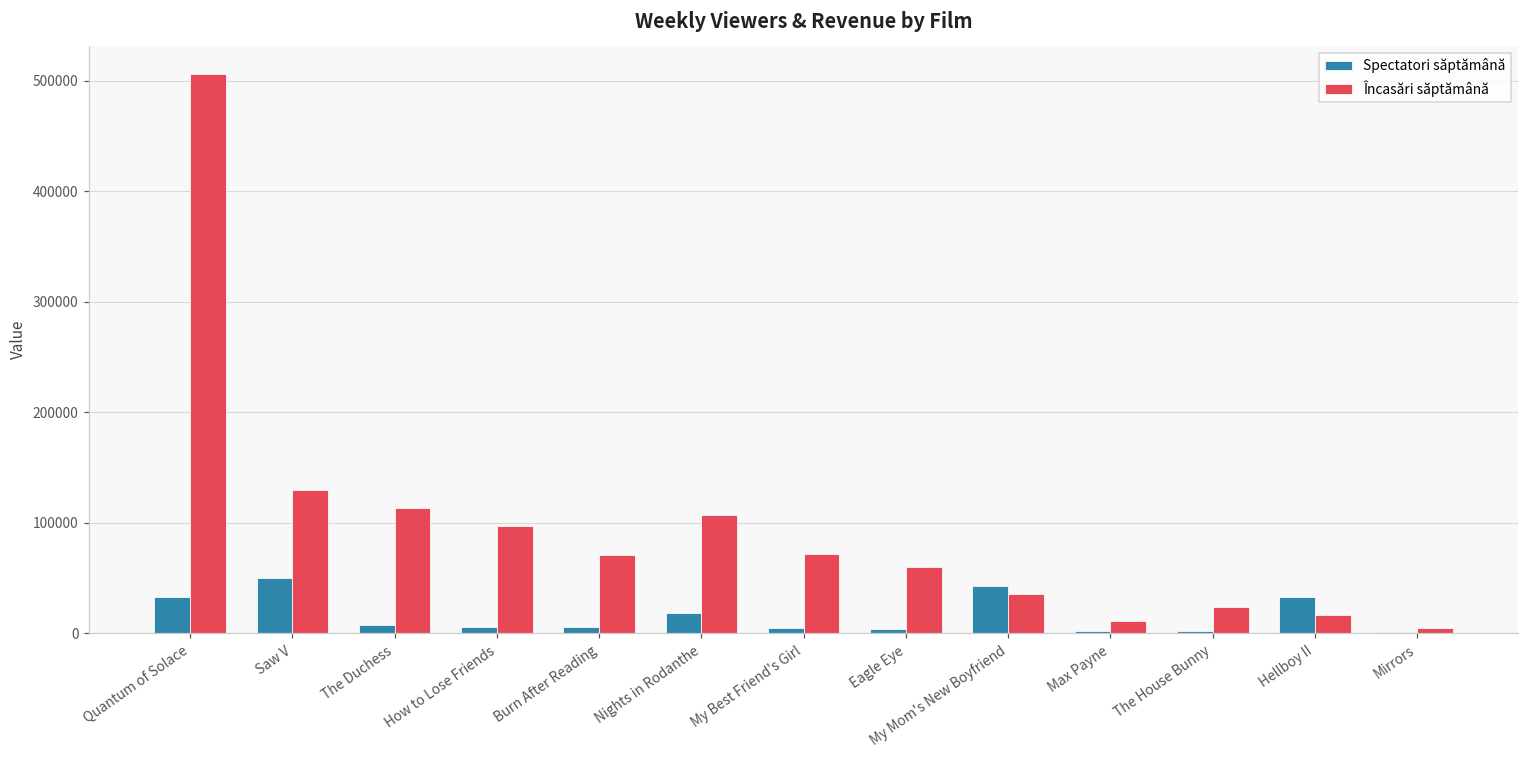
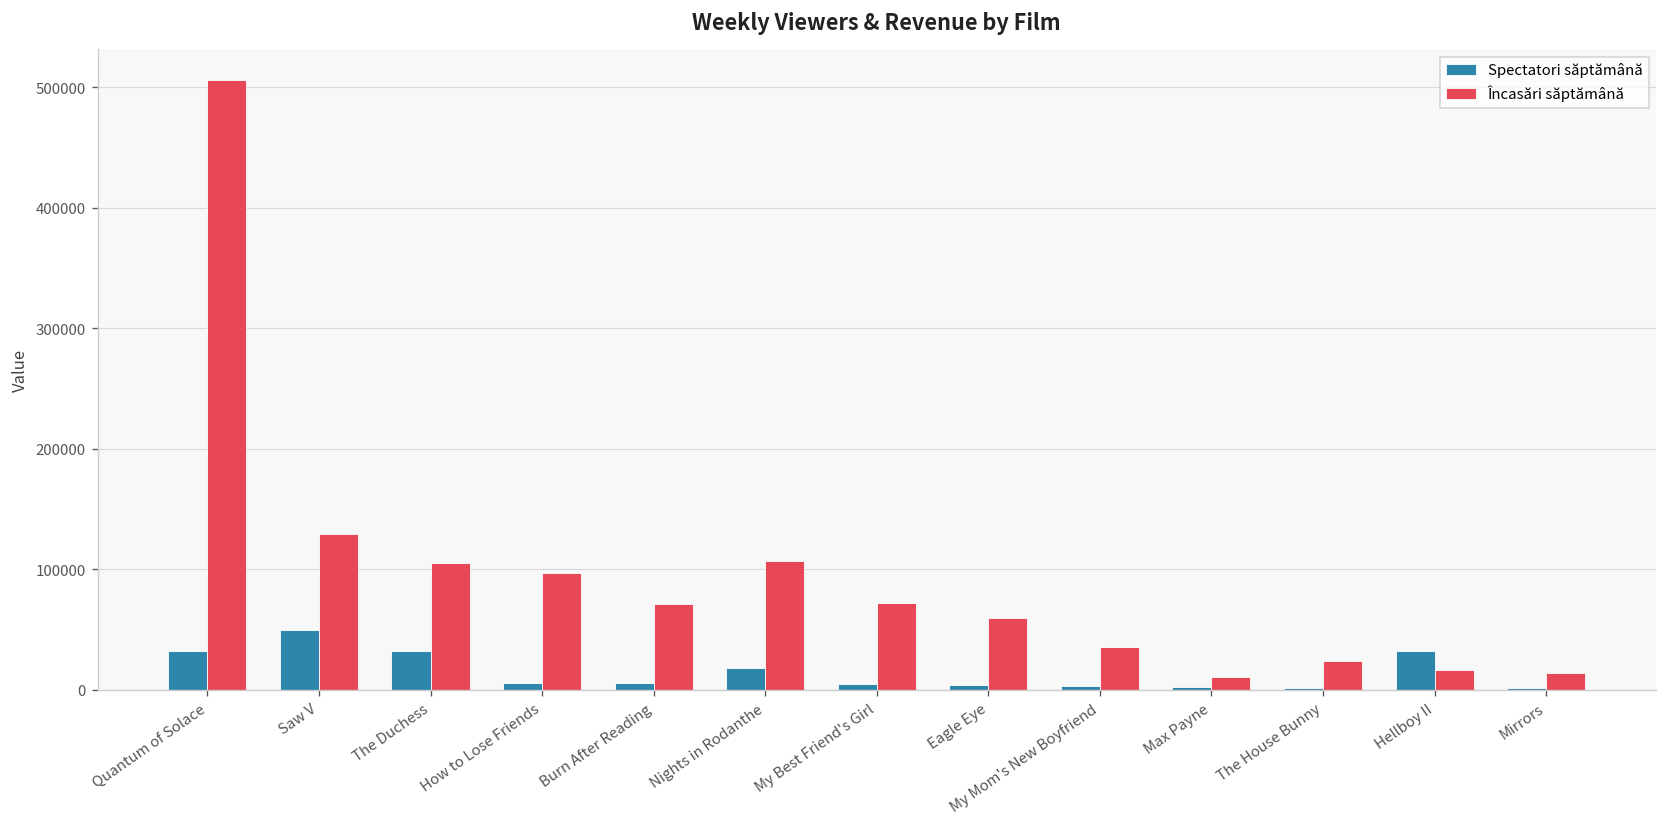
  {
    "Spectatori săptămână": {
      "Quantum of Solace": 33000,
      "Saw V": 50000,
-     "The Duchess": 7000,
+     "The Duchess": 33000,
      "How to Lose Friends": 6000,
      "Burn After Reading": 6000,
      "Nights in Rodanthe": 18000,
      "My Best Friend's Girl": 5000,
      "Eagle Eye": 4000,
-     "My Mom's New Boyfriend": 43000,
+     "My Mom's New Boyfriend": 3000,
      "Hellboy II": 33000
    },
    "Încasări săptămână": {
      "Quantum of Solace": 506000,
      "Saw V": 130000,
-     "The Duchess": 114000,
+     "The Duchess": 105000,
      "How to Lose Friends": 97000,
      "Burn After Reading": 71000,
      "Nights in Rodanthe": 107000,
      "My Best Friend's Girl": 72000,
      "Eagle Eye": 60000,
      "My Mom's New Boyfriend": 36000,
      "Max Payne": 11000,
      "The House Bunny": 24000,
      "Hellboy II": 17000,
-     "Mirrors": 5000
+     "Mirrors": 14000
    }
  }
